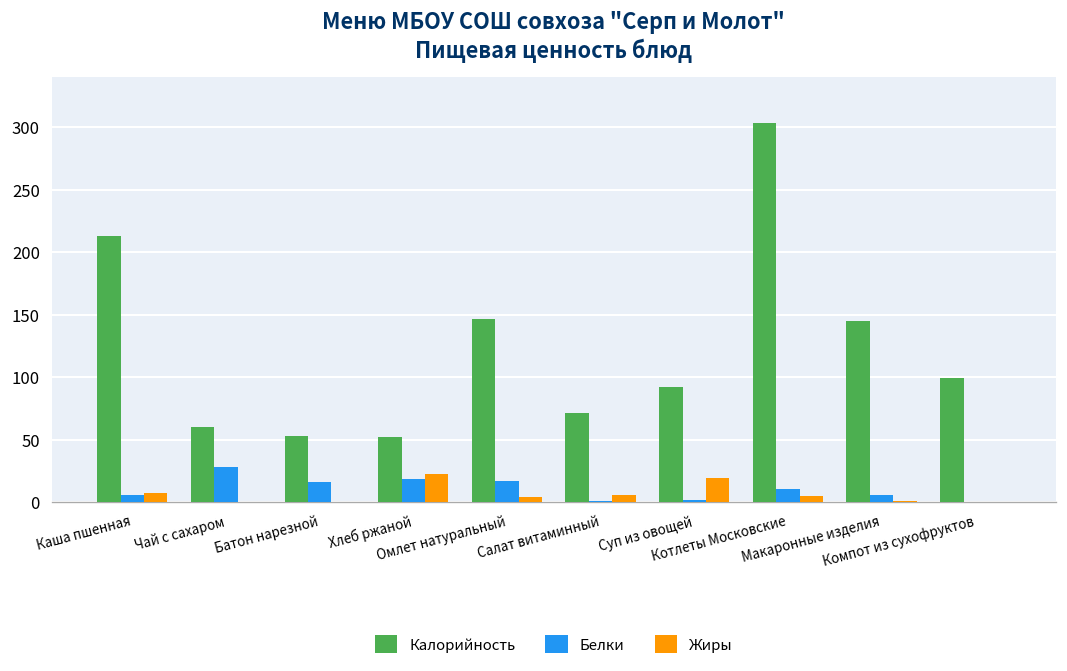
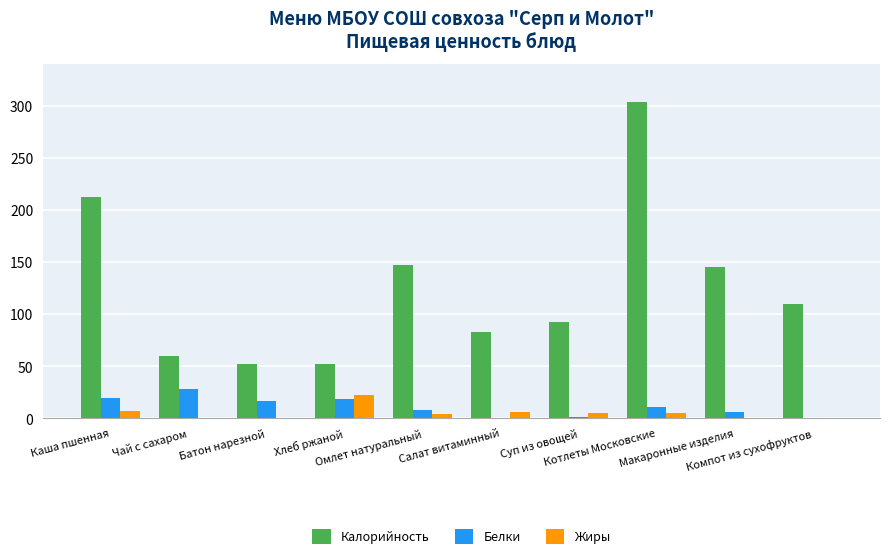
  {
    "Калорийность": {
      "Каша пшенная": 213,
      "Чай с сахаром": 60,
      "Батон нарезной": 53,
      "Хлеб ржаной": 52,
      "Омлет натуральный": 147,
-     "Салат витаминный": 71,
+     "Салат витаминный": 83,
      "Суп из овощей": 92,
      "Котлеты Московские": 303,
      "Макаронные изделия": 145,
-     "Компот из сухофруктов": 99
+     "Компот из сухофруктов": 110
    },
    "Белки": {
-     "Каша пшенная": 6,
+     "Каша пшенная": 19,
      "Чай с сахаром": 28,
      "Батон нарезной": 16,
      "Хлеб ржаной": 19,
-     "Омлет натуральный": 17,
+     "Омлет натуральный": 8,
      "Котлеты Московские": 11,
      "Макаронные изделия": 6
    },
    "Жиры": {
      "Каша пшенная": 7,
      "Чай с сахаром": 0,
      "Батон нарезной": 0,
      "Хлеб ржаной": 22,
      "Омлет натуральный": 4,
      "Салат витаминный": 6,
-     "Суп из овощей": 20,
+     "Суп из овощей": 5,
      "Котлеты Московские": 5,
      "Компот из сухофруктов": 0
    }
  }
